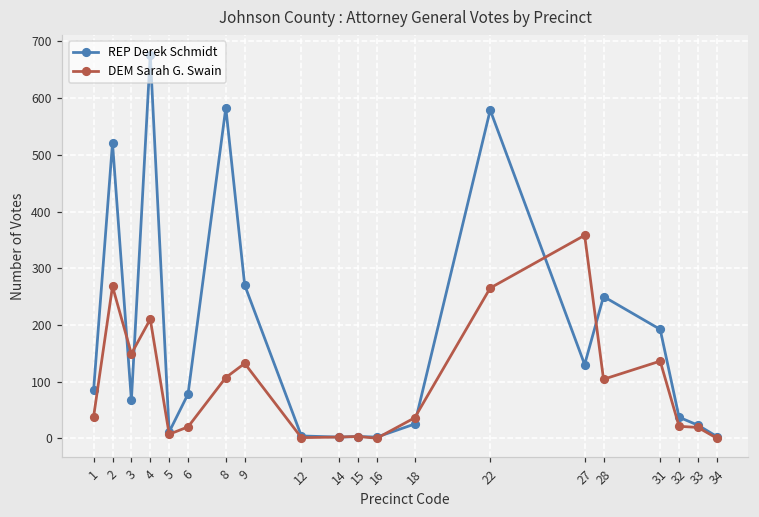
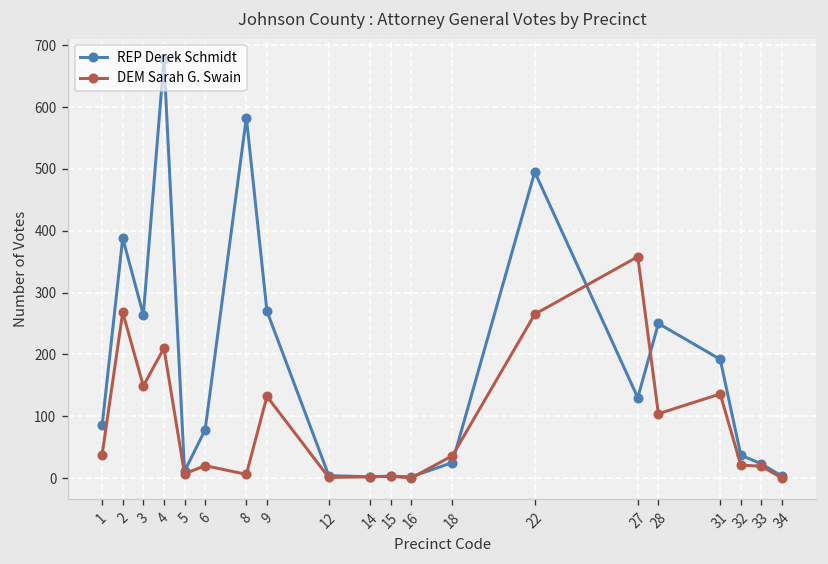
  {
    "REP Derek Schmidt": {
      "1": 90,
-     "2": 520,
-     "3": 70,
+     "2": 390,
+     "3": 260,
      "6": 80,
      "8": 580,
      "9": 270,
      "18": 30,
-     "22": 580,
+     "22": 500,
      "27": 130,
      "28": 250,
      "31": 190,
      "32": 40
    },
    "DEM Sarah G. Swain": {
      "1": 40,
      "2": 270,
      "3": 150,
      "4": 210,
      "6": 20,
-     "8": 110,
+     "8": 10,
      "9": 130,
      "18": 40,
      "22": 270,
      "27": 360,
      "28": 100,
      "31": 140,
      "32": 20
    }
  }
